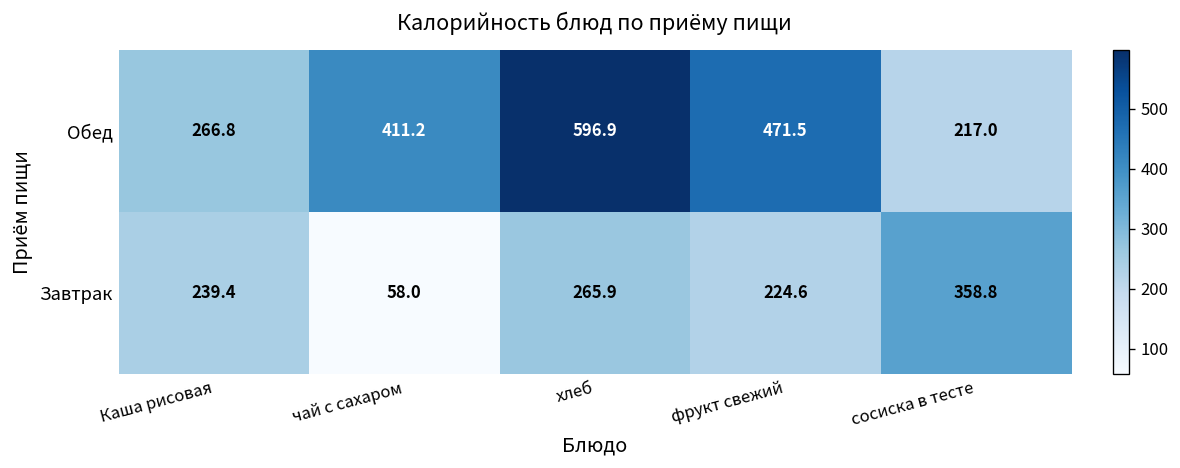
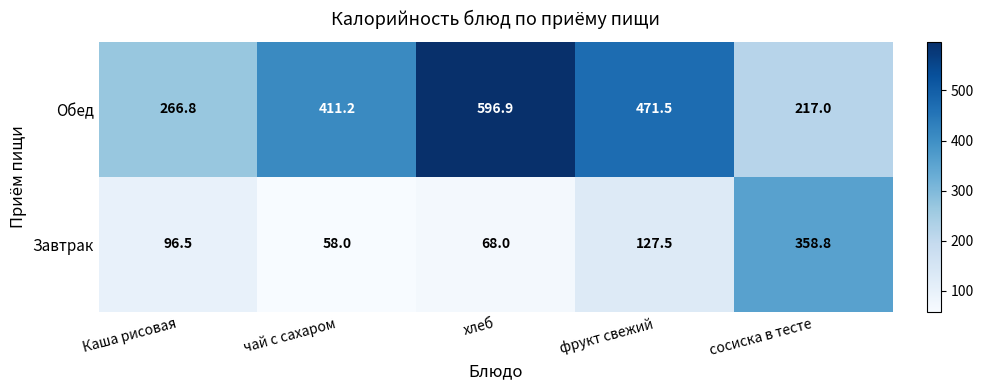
  {
    "Обед": {
      "Каша рисовая": 266.8,
      "чай с сахаром": 411.2,
      "хлеб": 596.9,
      "фрукт свежий": 471.5,
      "сосиска в тесте": 217.0
    },
    "Завтрак": {
-     "Каша рисовая": 239.4,
+     "Каша рисовая": 96.5,
      "чай с сахаром": 58.0,
-     "хлеб": 265.9,
-     "фрукт свежий": 224.6,
+     "хлеб": 68.0,
+     "фрукт свежий": 127.5,
      "сосиска в тесте": 358.8
    }
  }
